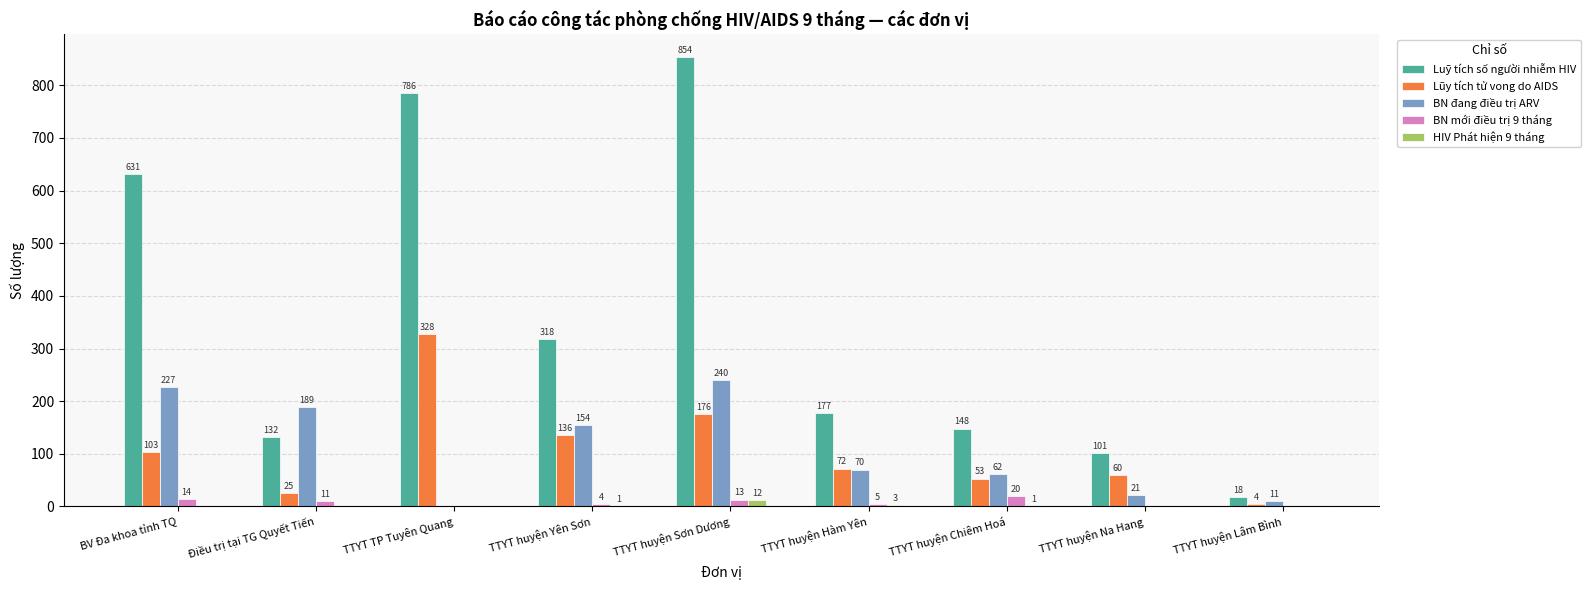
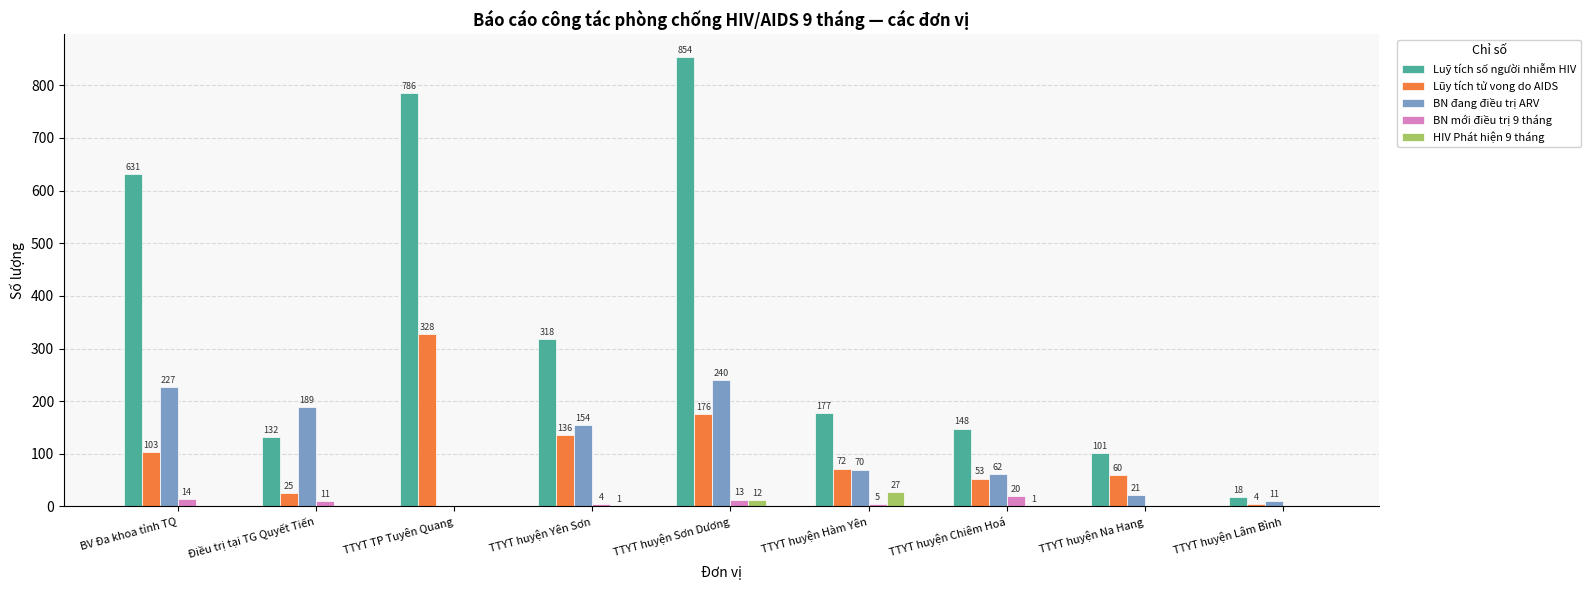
  {
    "Luỹ tích số người nhiễm HIV": {
      "BV Đa khoa tỉnh TQ": 631,
      "Điều trị tại TG Quyết Tiến": 132,
      "TTYT TP Tuyên Quang": 786,
      "TTYT huyện Yên Sơn": 318,
      "TTYT huyện Sơn Dương": 854,
      "TTYT huyện Hàm Yên": 177,
      "TTYT huyện Chiêm Hoá": 148,
      "TTYT huyện Na Hang": 101,
      "TTYT huyện Lâm Bình": 18
    },
    "Lũy tích tử vong do AIDS": {
      "BV Đa khoa tỉnh TQ": 103,
      "Điều trị tại TG Quyết Tiến": 25,
      "TTYT TP Tuyên Quang": 328,
      "TTYT huyện Yên Sơn": 136,
      "TTYT huyện Sơn Dương": 176,
      "TTYT huyện Hàm Yên": 72,
      "TTYT huyện Chiêm Hoá": 53,
      "TTYT huyện Na Hang": 60,
      "TTYT huyện Lâm Bình": 4
    },
    "BN đang điều trị ARV": {
      "BV Đa khoa tỉnh TQ": 227,
      "Điều trị tại TG Quyết Tiến": 189,
      "TTYT huyện Yên Sơn": 154,
      "TTYT huyện Sơn Dương": 240,
      "TTYT huyện Hàm Yên": 70,
      "TTYT huyện Chiêm Hoá": 62,
      "TTYT huyện Na Hang": 21,
      "TTYT huyện Lâm Bình": 11
    },
    "BN mới điều trị 9 tháng": {
      "BV Đa khoa tỉnh TQ": 14,
      "Điều trị tại TG Quyết Tiến": 11,
      "TTYT huyện Yên Sơn": 4,
      "TTYT huyện Sơn Dương": 13,
      "TTYT huyện Hàm Yên": 5,
      "TTYT huyện Chiêm Hoá": 20
    },
    "HIV Phát hiện 9 tháng": {
      "TTYT huyện Yên Sơn": 1,
      "TTYT huyện Sơn Dương": 12,
-     "TTYT huyện Hàm Yên": 3,
+     "TTYT huyện Hàm Yên": 27,
      "TTYT huyện Chiêm Hoá": 1
    }
  }
